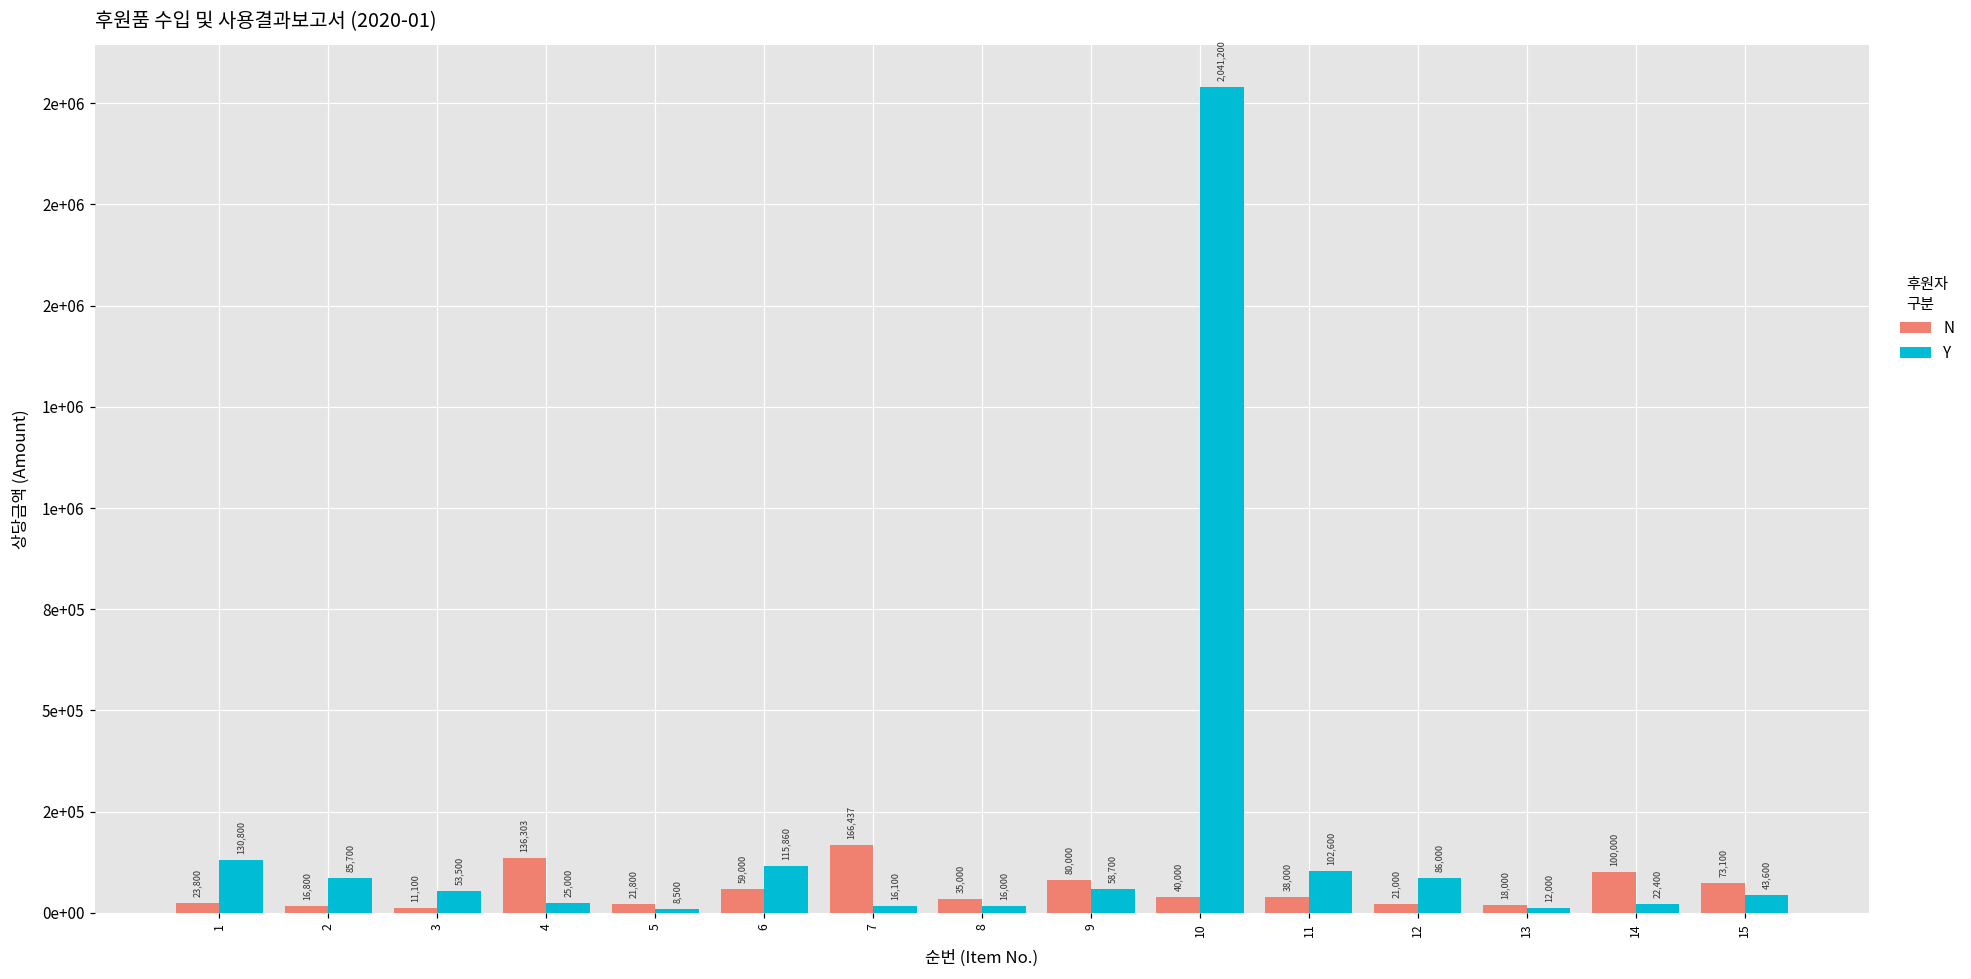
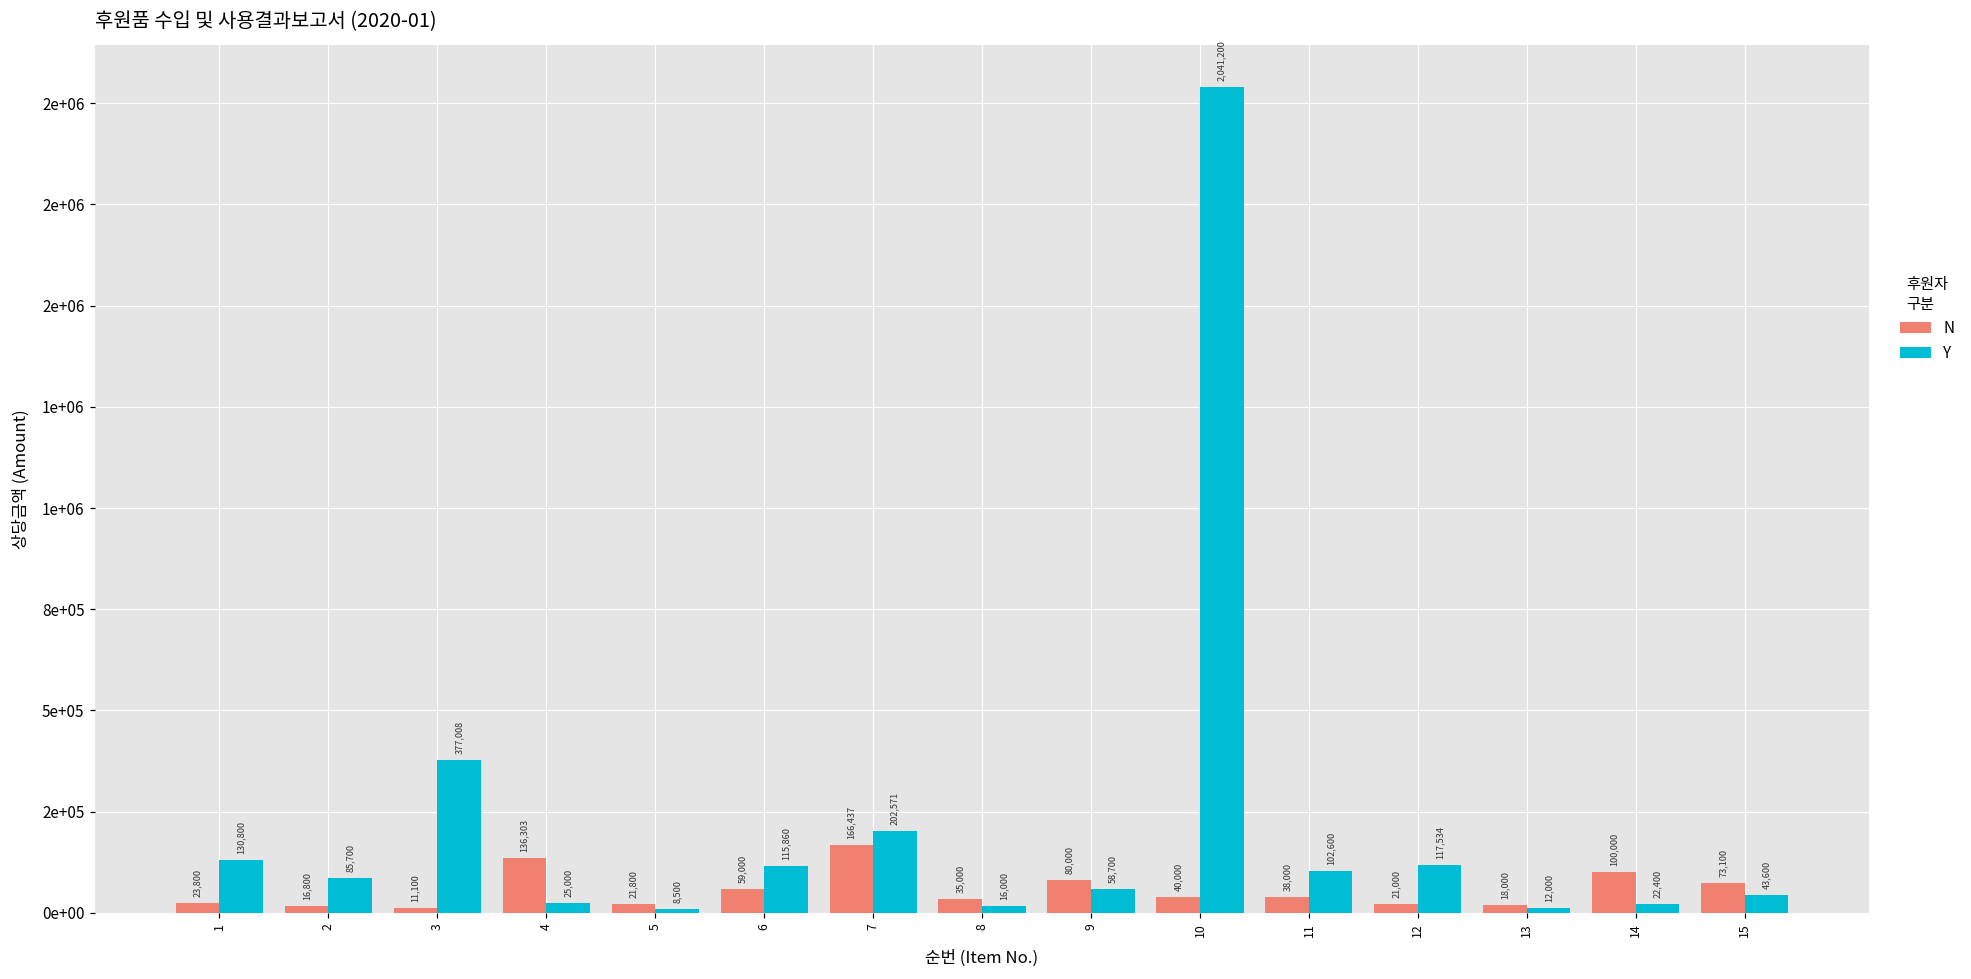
  {
    "N": {
      "1": "23,800",
      "2": "16,800",
      "3": "11,100",
      "4": "136,303",
      "5": "21,800",
      "6": "59,000",
      "7": "166,437",
      "8": "35,000",
      "9": "80,000",
      "10": "40,000",
      "11": "38,000",
      "12": "21,000",
      "13": "18,000",
      "14": "100,000",
      "15": "73,100"
    },
    "Y": {
      "1": "130,800",
      "2": "85,700",
-     "3": "53,500",
+     "3": "377,008",
      "4": "25,000",
      "5": "8,500",
      "6": "115,860",
-     "7": "16,100",
+     "7": "202,571",
      "8": "16,000",
      "9": "58,700",
      "10": "2,041,200",
      "11": "102,600",
-     "12": "86,000",
+     "12": "117,534",
      "13": "12,000",
      "14": "22,400",
      "15": "43,600"
    }
  }
